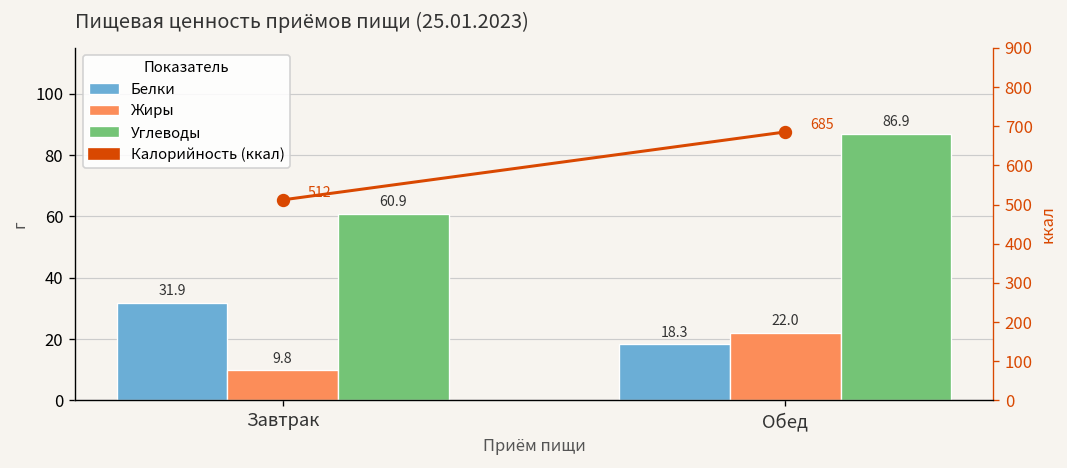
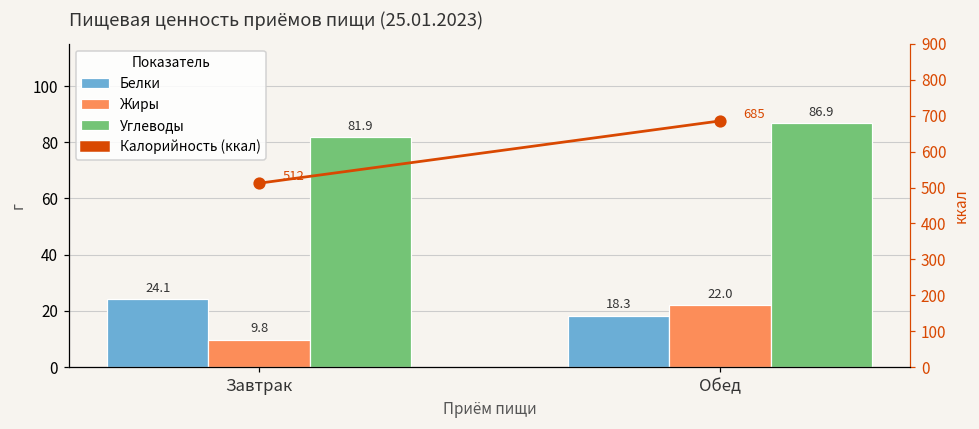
  {
    "Белки": {
-     "Завтрак": 31.9,
+     "Завтрак": 24.1,
      "Обед": 18.3
    },
    "Жиры": {
      "Завтрак": 9.8,
      "Обед": 22.0
    },
    "Углеводы": {
-     "Завтрак": 60.9,
+     "Завтрак": 81.9,
      "Обед": 86.9
    }
  }
